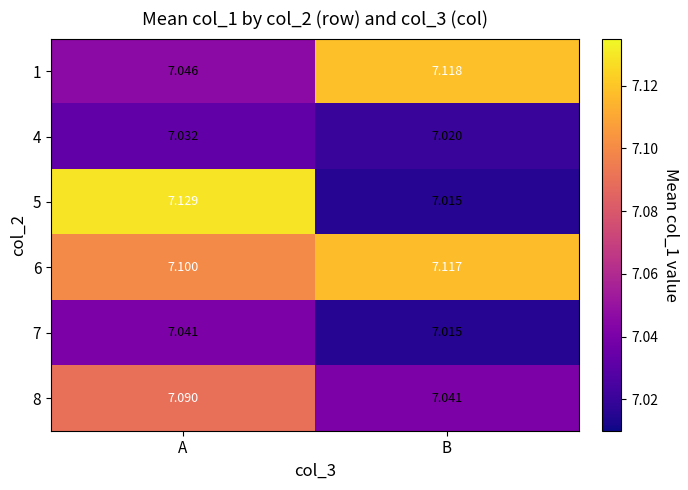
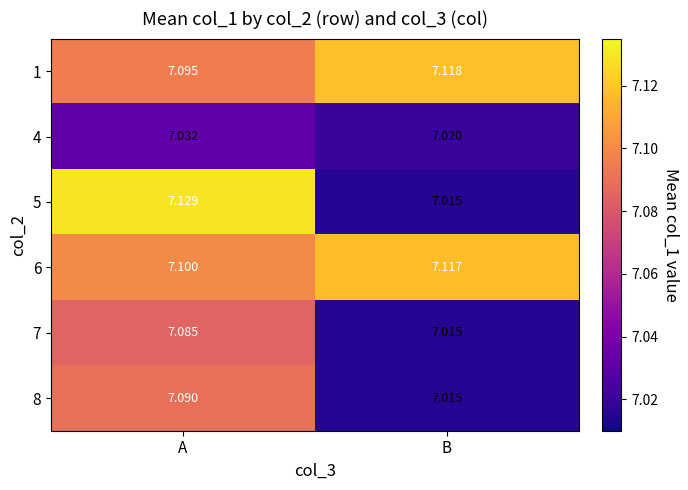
  {
    "1": {
-     "A": 7.046,
+     "A": 7.095,
      "B": 7.118
    },
    "4": {
      "A": 7.032,
      "B": 7.020
    },
    "5": {
      "A": 7.129,
      "B": 7.015
    },
    "6": {
      "A": 7.100,
      "B": 7.117
    },
    "7": {
-     "A": 7.041,
+     "A": 7.085,
      "B": 7.015
    },
    "8": {
      "A": 7.090,
-     "B": 7.041
+     "B": 7.015
    }
  }
